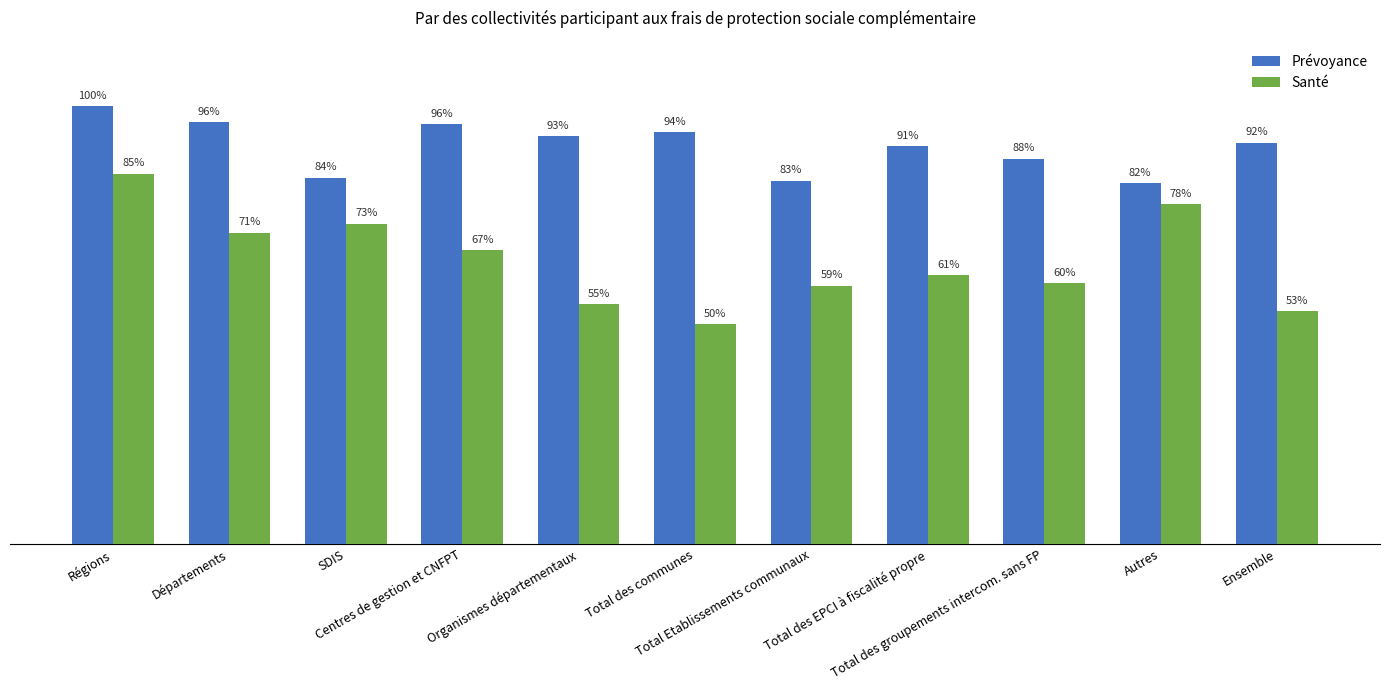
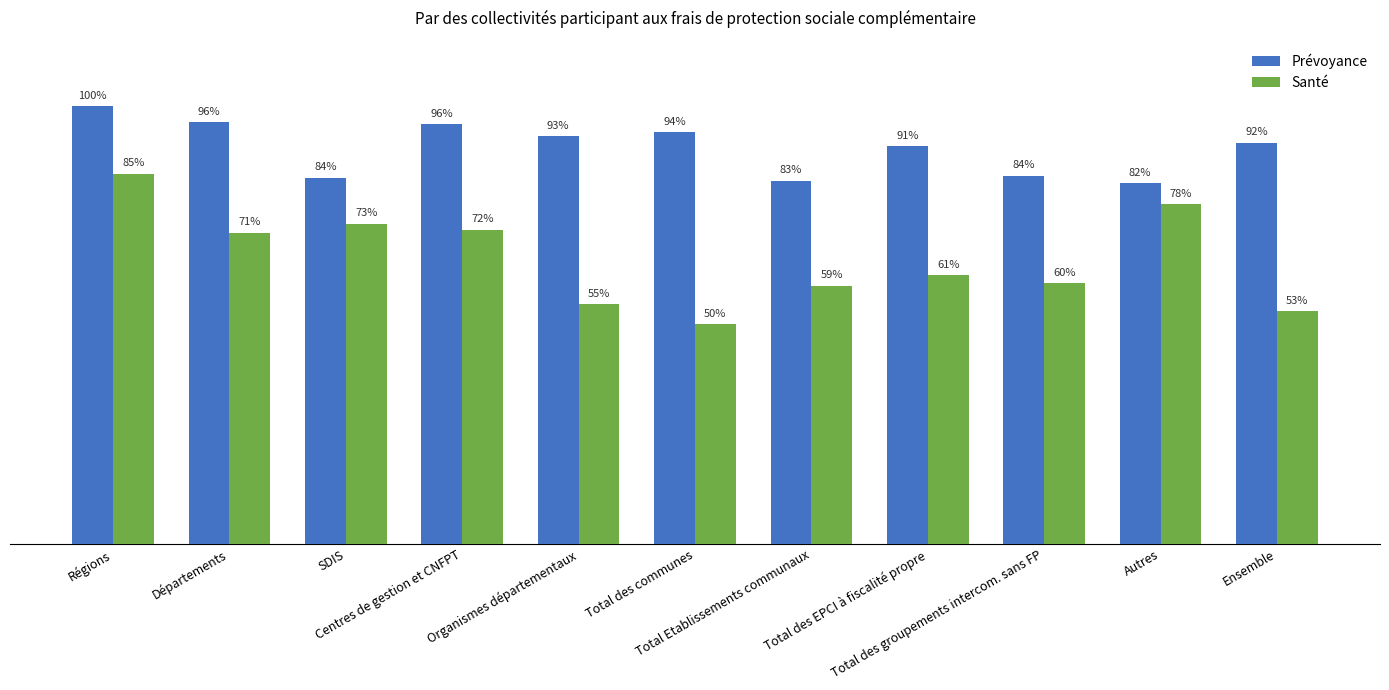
  {
    "Prévoyance": {
      "Régions": "100%",
      "Départements": "96%",
      "SDIS": "84%",
      "Centres de gestion et CNFPT": "96%",
      "Organismes départementaux": "93%",
      "Total des communes": "94%",
      "Total Etablissements communaux": "83%",
      "Total des EPCI à fiscalité propre": "91%",
-     "Total des groupements intercom. sans FP": "88%",
+     "Total des groupements intercom. sans FP": "84%",
      "Autres": "82%",
      "Ensemble": "92%"
    },
    "Santé": {
      "Régions": "85%",
      "Départements": "71%",
      "SDIS": "73%",
-     "Centres de gestion et CNFPT": "67%",
+     "Centres de gestion et CNFPT": "72%",
      "Organismes départementaux": "55%",
      "Total des communes": "50%",
      "Total Etablissements communaux": "59%",
      "Total des EPCI à fiscalité propre": "61%",
      "Total des groupements intercom. sans FP": "60%",
      "Autres": "78%",
      "Ensemble": "53%"
    }
  }
